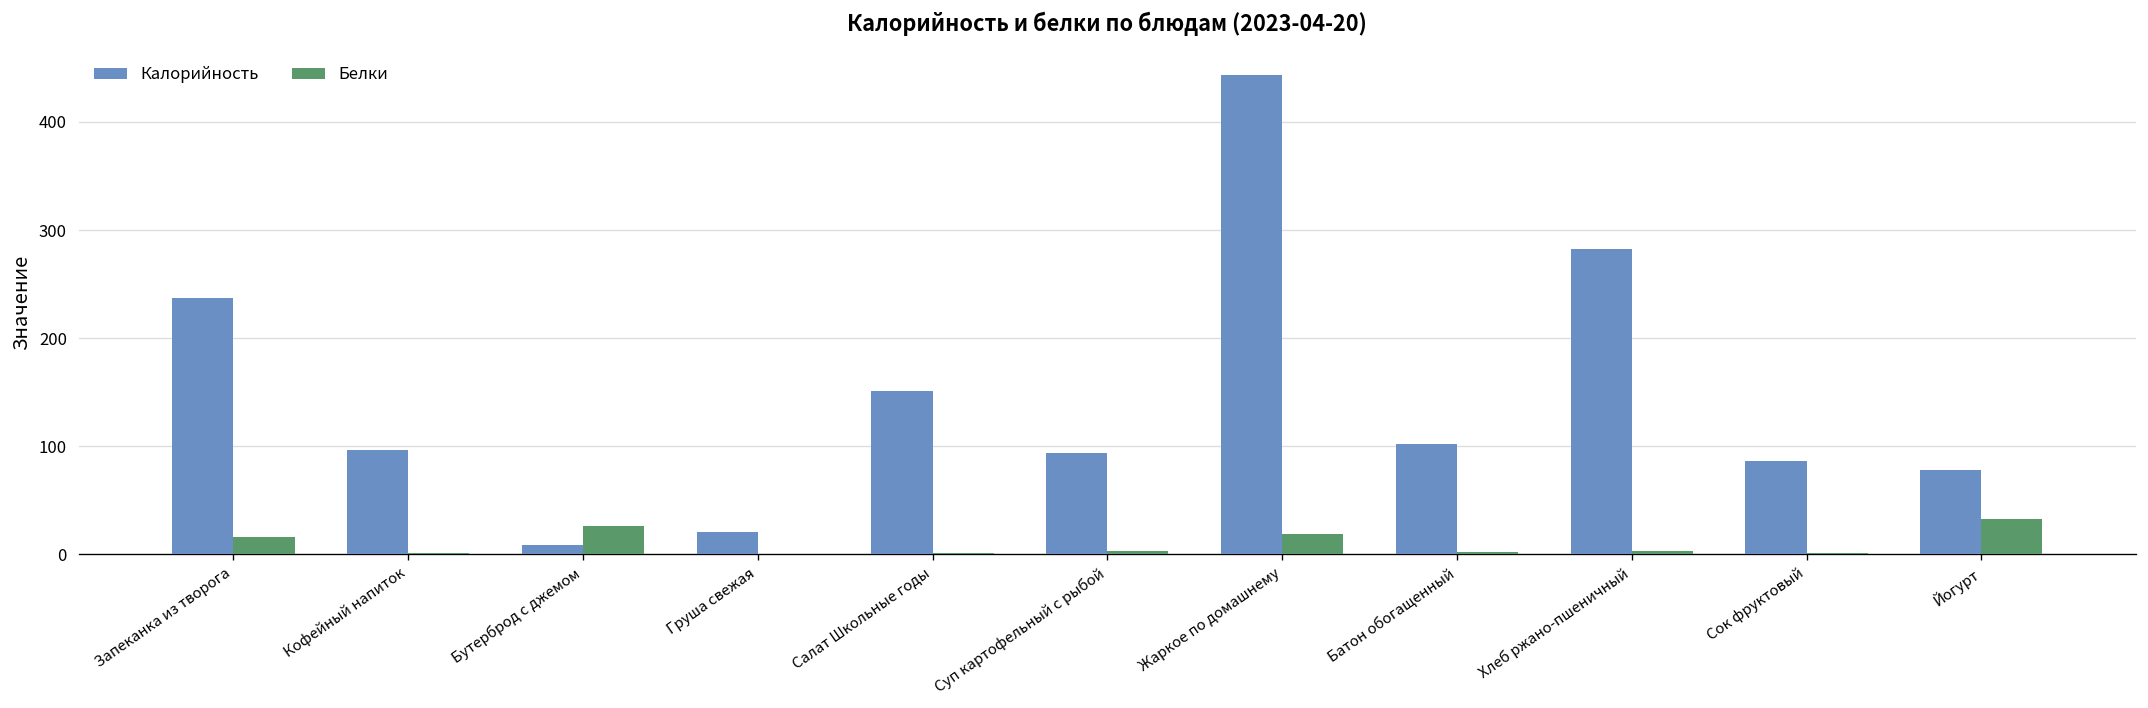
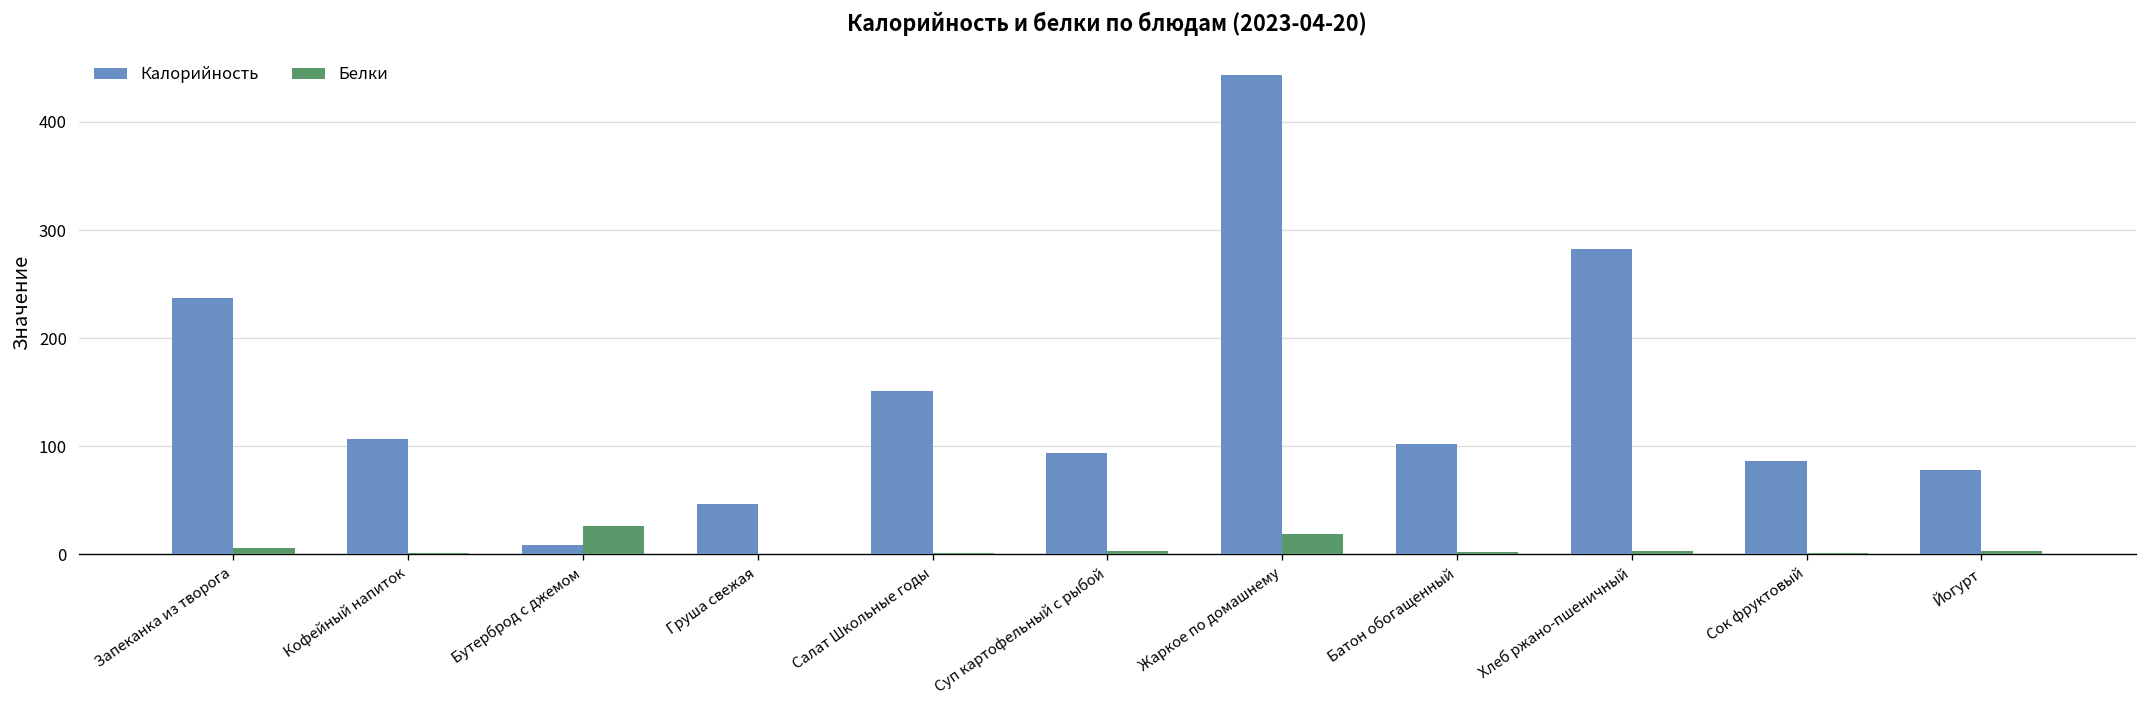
  {
    "Калорийность": {
      "Запеканка из творога": 240,
-     "Кофейный напиток": 100,
+     "Кофейный напиток": 110,
      "Бутерброд с джемом": 10,
-     "Груша свежая": 20,
+     "Груша свежая": 50,
      "Салат Школьные годы": 150,
      "Суп картофельный с рыбой": 90,
      "Жаркое по домашнему": 440,
      "Батон обогащенный": 100,
      "Хлеб ржано-пшеничный": 280,
      "Сок фруктовый": 90,
      "Йогурт": 80
    },
    "Белки": {
-     "Запеканка из творога": 20,
+     "Запеканка из творога": 10,
      "Бутерброд с джемом": 30,
      "Суп картофельный с рыбой": 0,
      "Жаркое по домашнему": 20,
      "Хлеб ржано-пшеничный": 0,
-     "Йогурт": 30
+     "Йогурт": 0
    }
  }
